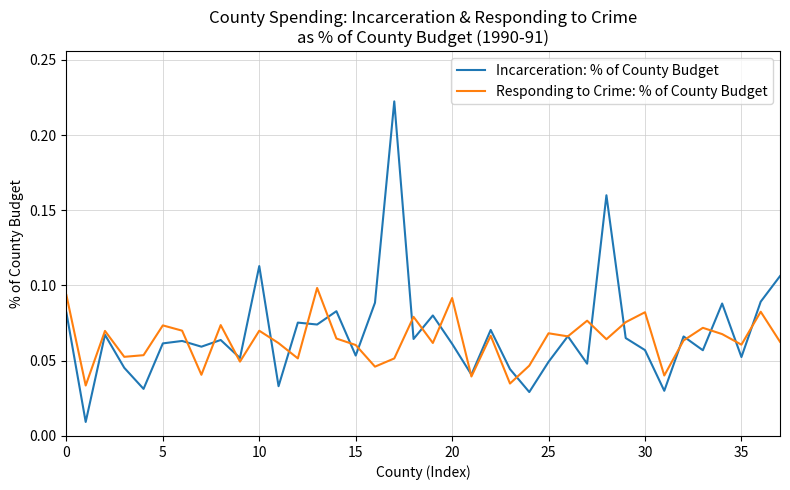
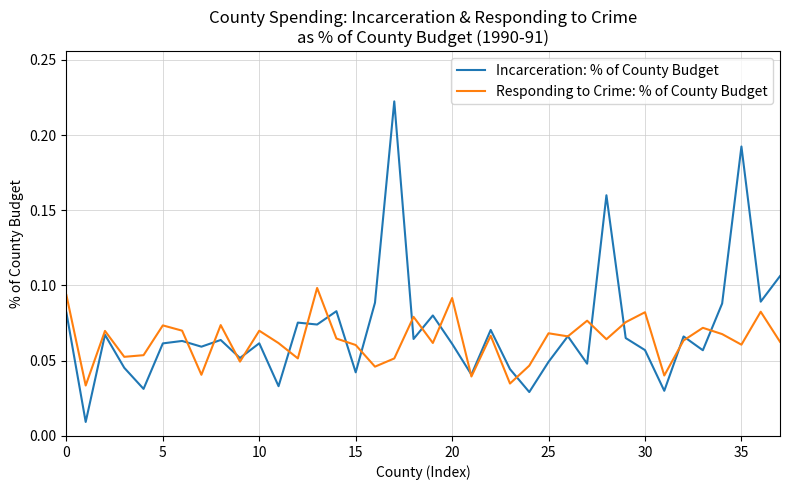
  {
    "Incarceration: % of County Budget": {
      "0": 0.082,
      "5": 0.062,
-     "10": 0.113,
-     "15": 0.053,
+     "10": 0.062,
+     "15": 0.042,
      "20": 0.061,
      "25": 0.049,
      "30": 0.057,
-     "35": 0.052
+     "35": 0.192
    },
    "Responding to Crime: % of County Budget": {
      "0": 0.094,
      "5": 0.073,
      "10": 0.070,
      "15": 0.060,
      "20": 0.092,
      "25": 0.068,
      "30": 0.082,
      "35": 0.061
    }
  }
